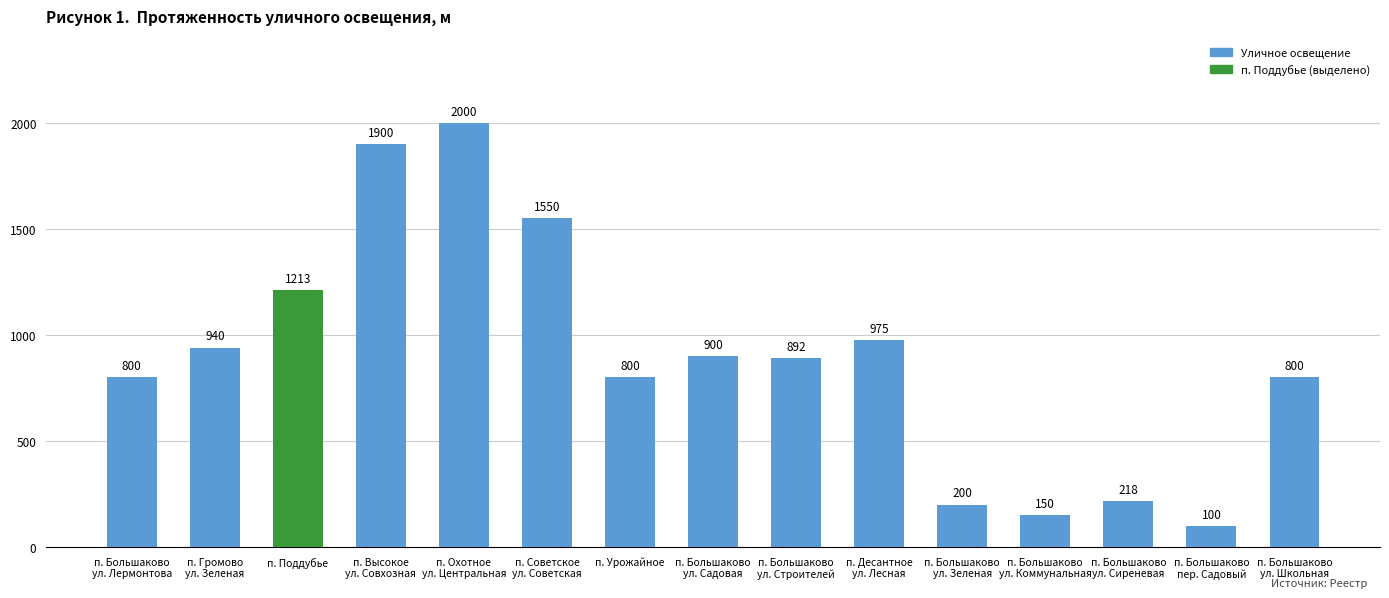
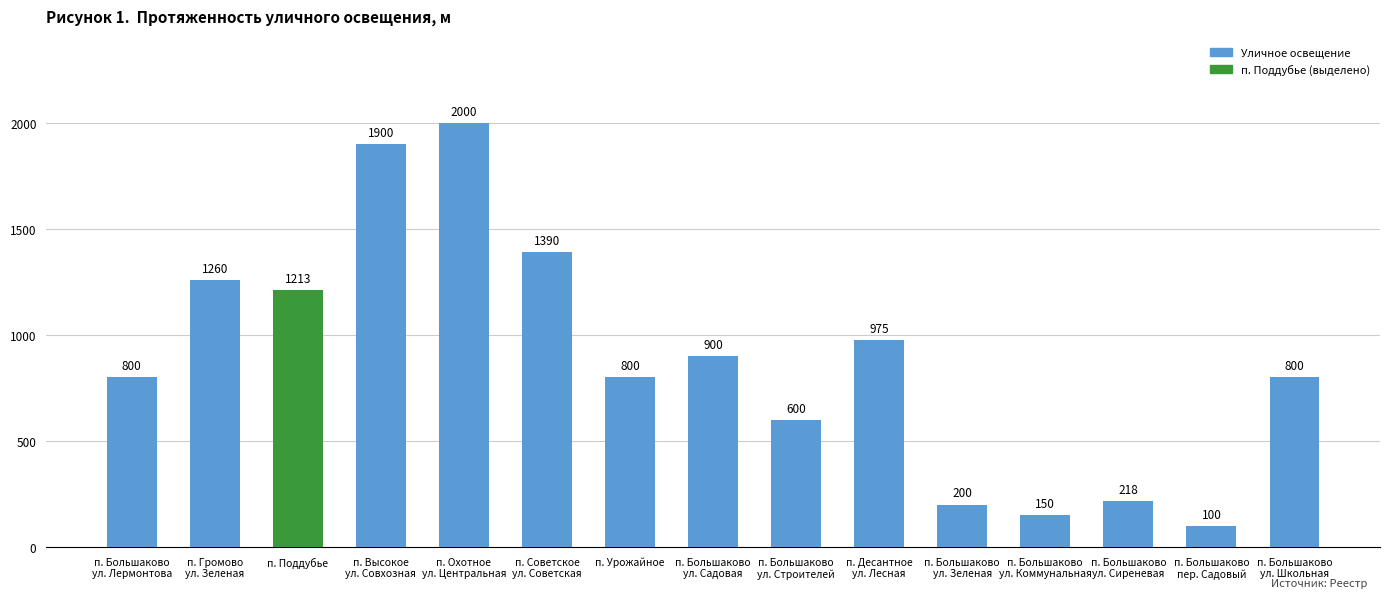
  {
    "п. Большаково ул. Лермонтова": 800,
-   "п. Громово ул. Зеленая": 940,
+   "п. Громово ул. Зеленая": 1260,
    "п. Поддубье": 1213,
    "п. Высокое ул. Совхозная": 1900,
    "п. Охотное ул. Центральная": 2000,
-   "п. Советское ул. Советская": 1550,
+   "п. Советское ул. Советская": 1390,
    "п. Урожайное": 800,
    "п. Большаково ул. Садовая": 900,
-   "п. Большаково ул. Строителей": 892,
+   "п. Большаково ул. Строителей": 600,
    "п. Десантное ул. Лесная": 975,
    "п. Большаково ул. Зеленая": 200,
    "п. Большаково ул. Коммунальная": 150,
    "п. Большаково ул. Сиреневая": 218,
    "п. Большаково пер. Садовый": 100,
    "п. Большаково ул. Школьная": 800
  }
